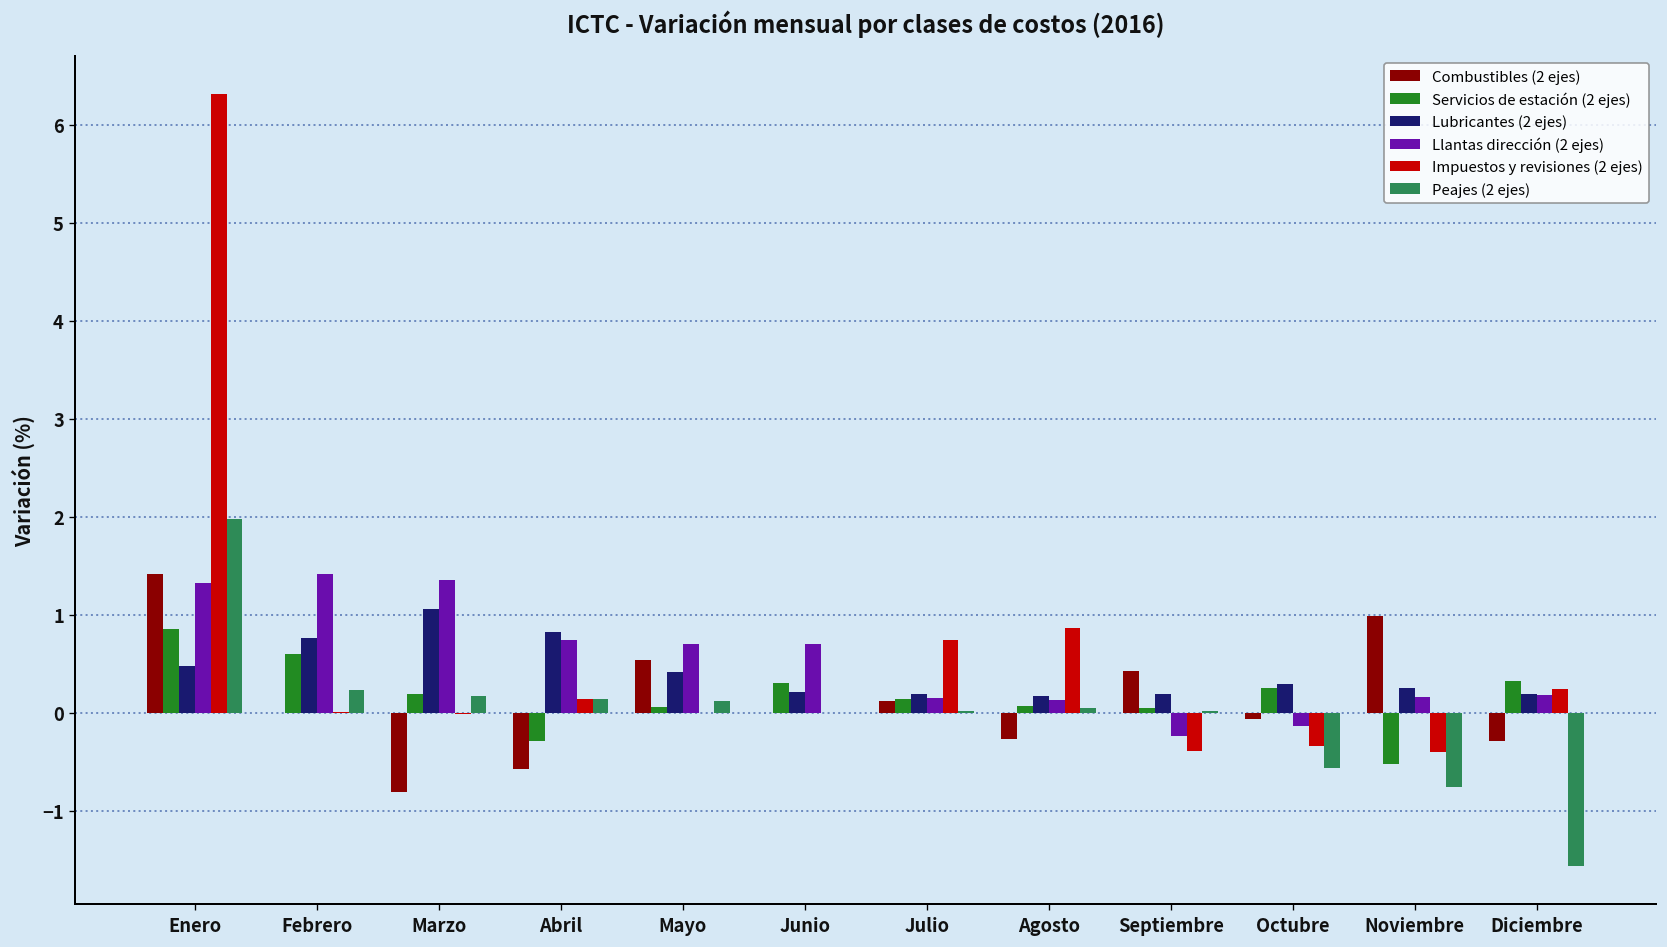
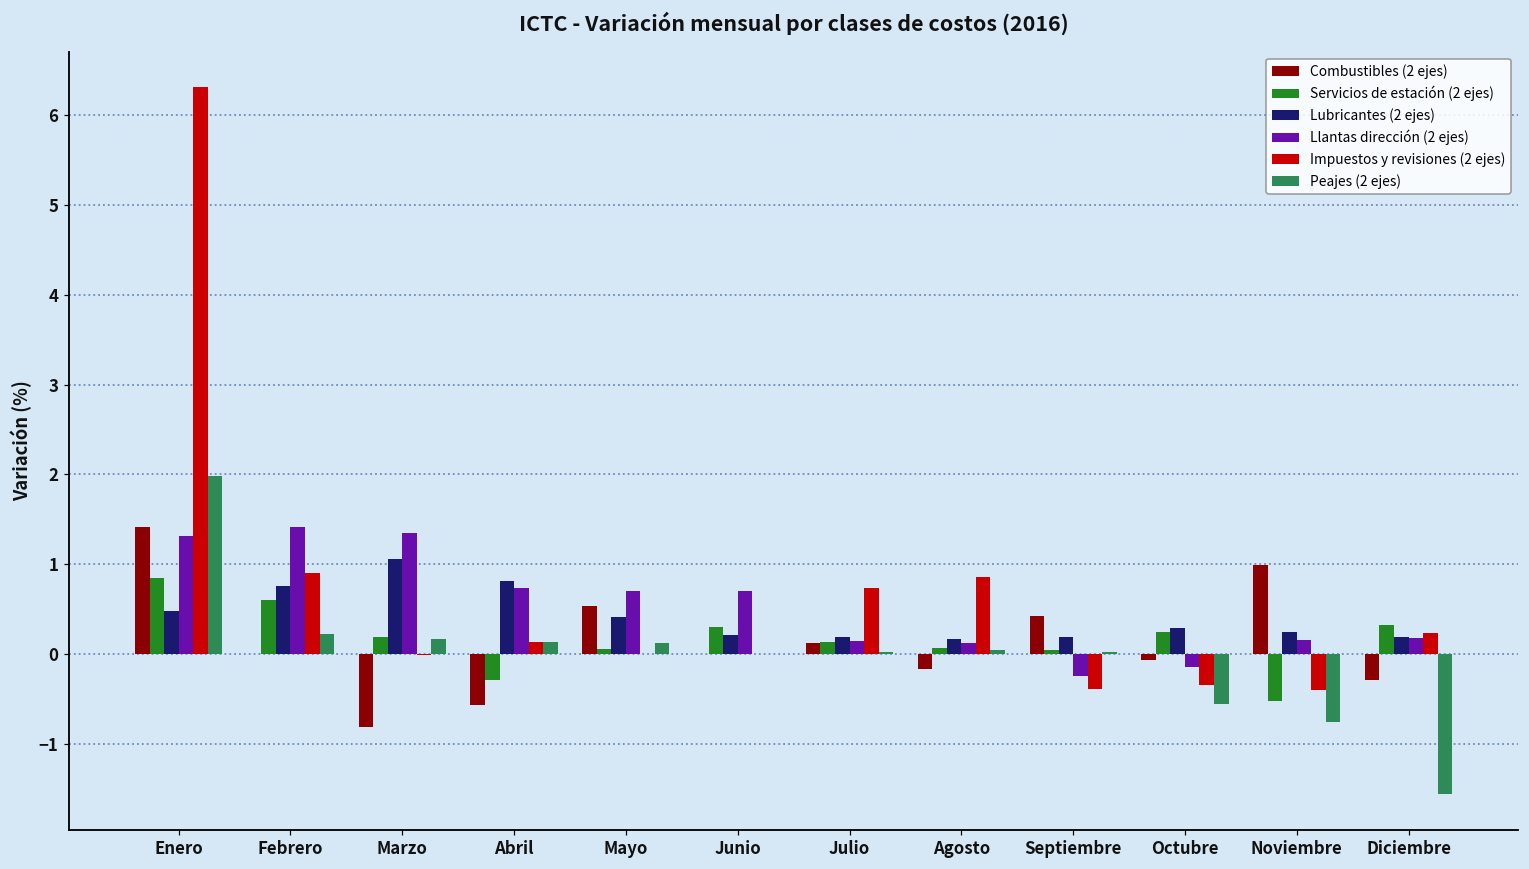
  {
    "Combustibles (2 ejes)": {
      "Enero": 1.4,
      "Febrero": 0.0,
      "Marzo": -0.8,
      "Abril": -0.6,
      "Mayo": 0.5,
      "Junio": 0.0,
      "Julio": 0.1,
-     "Agosto": -0.3,
+     "Agosto": -0.2,
      "Septiembre": 0.4,
      "Octubre": -0.1,
      "Noviembre": 1.0,
      "Diciembre": -0.3
    },
    "Lubricantes (2 ejes)": {
      "Enero": 0.5,
      "Febrero": 0.8,
      "Marzo": 1.1,
      "Abril": 0.8,
      "Mayo": 0.4,
      "Junio": 0.2,
      "Julio": 0.2,
      "Agosto": 0.2,
      "Septiembre": 0.2,
      "Octubre": 0.3,
      "Noviembre": 0.3,
      "Diciembre": 0.2
    },
    "Llantas dirección (2 ejes)": {
      "Enero": 1.3,
      "Febrero": 1.4,
      "Marzo": 1.4,
      "Abril": 0.7,
      "Mayo": 0.7,
      "Junio": 0.7,
      "Julio": 0.2,
      "Agosto": 0.1,
      "Septiembre": -0.2,
      "Octubre": -0.1,
      "Noviembre": 0.2,
      "Diciembre": 0.2
    },
    "Impuestos y revisiones (2 ejes)": {
      "Enero": 6.3,
-     "Febrero": 0.0,
+     "Febrero": 0.9,
      "Abril": 0.1,
      "Mayo": 0.0,
      "Junio": 0.0,
      "Julio": 0.7,
      "Agosto": 0.9,
      "Septiembre": -0.4,
      "Octubre": -0.3,
      "Noviembre": -0.4,
      "Diciembre": 0.2
    }
  }
